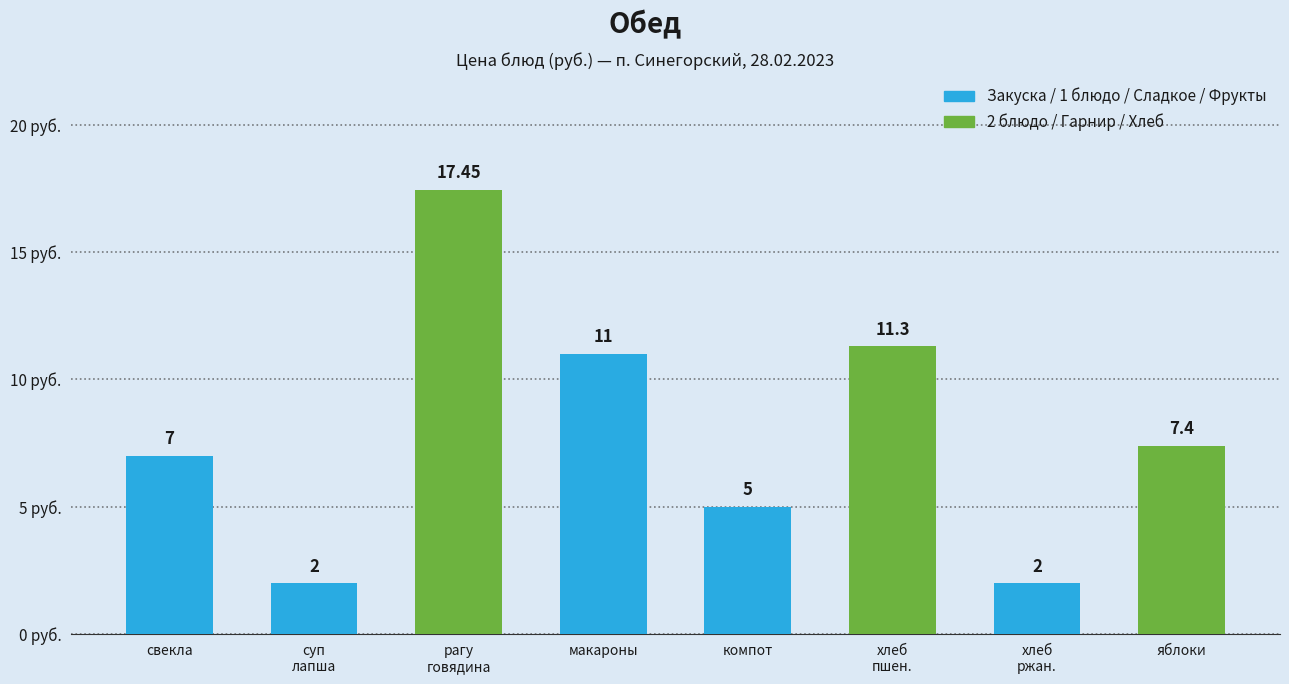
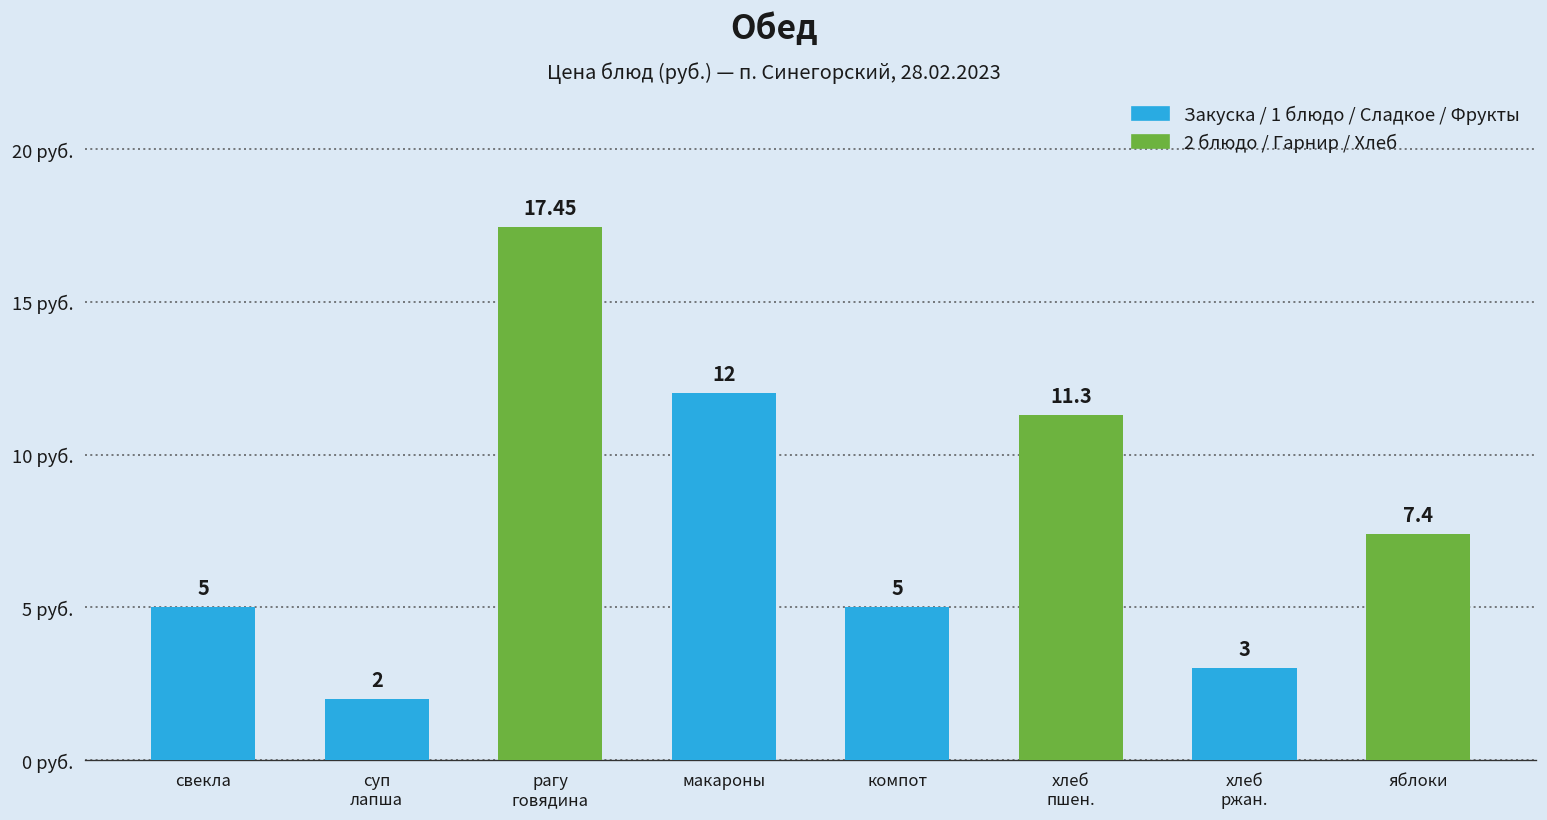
  {
-   "свекла": 7,
+   "свекла": 5,
    "суп лапша": 2,
    "рагу говядина": 17.45,
-   "макароны": 11,
+   "макароны": 12,
    "компот": 5,
    "хлеб пшен.": 11.3,
-   "хлеб ржан.": 2,
+   "хлеб ржан.": 3,
    "яблоки": 7.4
  }
